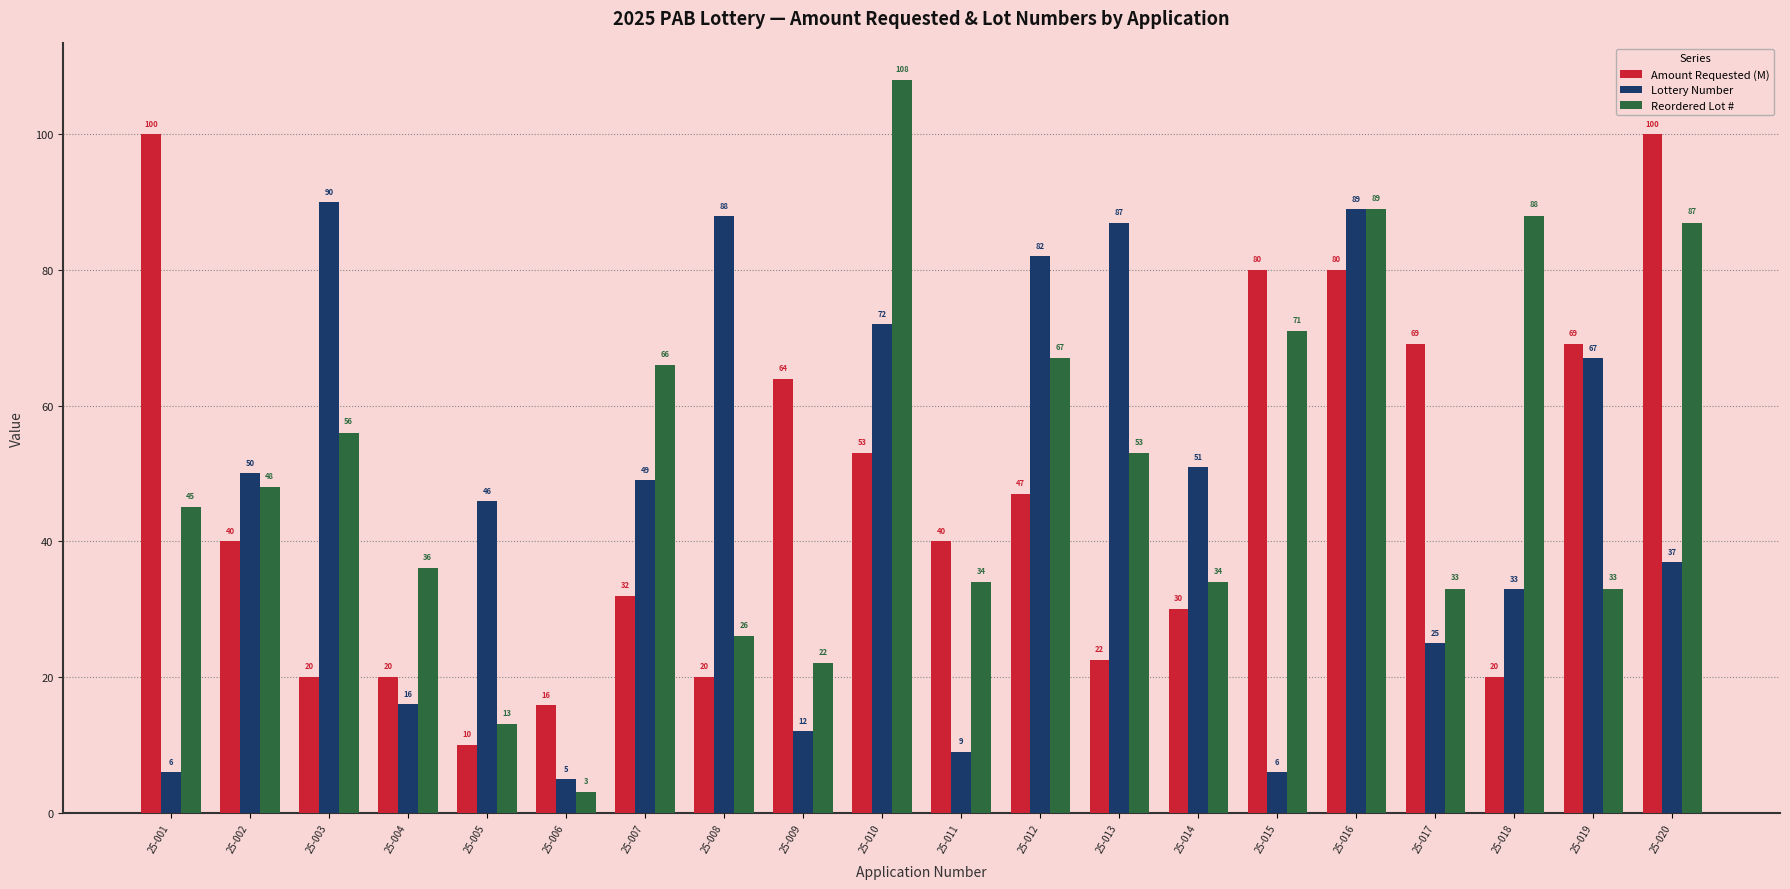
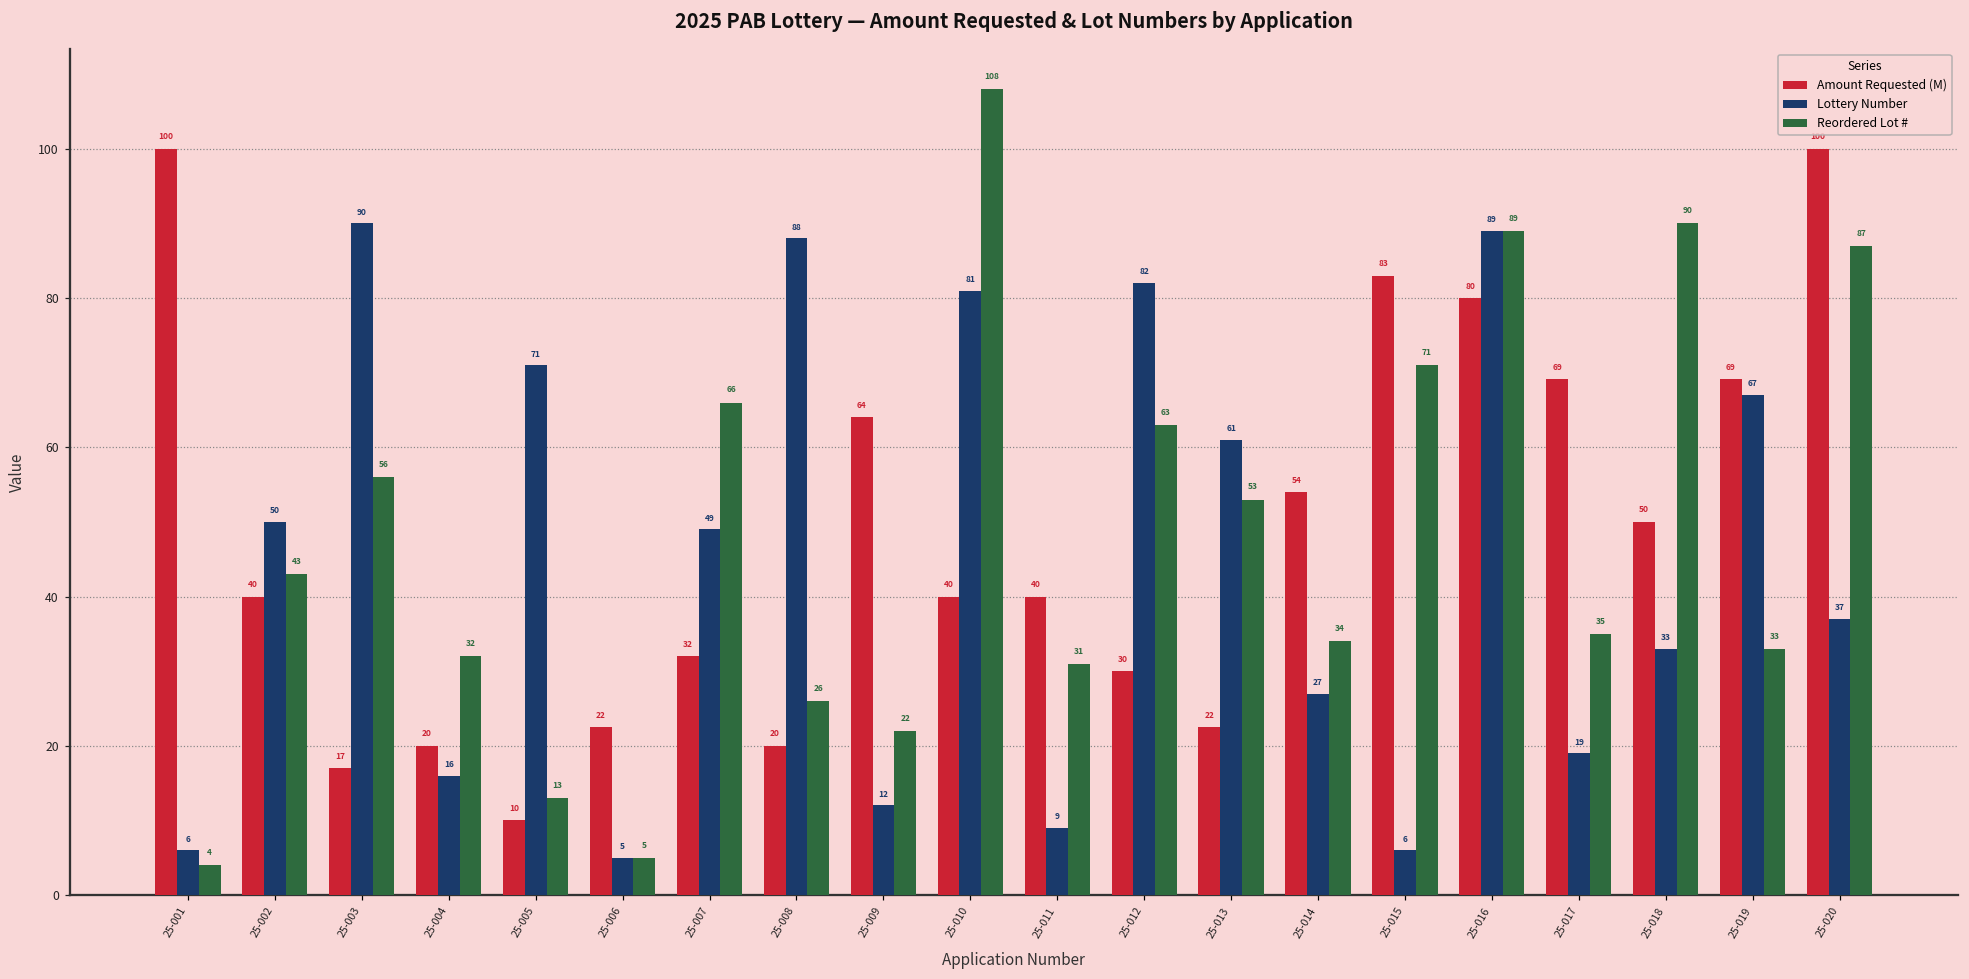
  {
    "Amount Requested (M)": {
      "25-001": 100,
      "25-002": 40,
-     "25-003": 20,
+     "25-003": 17,
      "25-004": 20,
      "25-005": 10,
-     "25-006": 16,
+     "25-006": 22,
      "25-007": 32,
      "25-008": 20,
      "25-009": 64,
-     "25-010": 53,
+     "25-010": 40,
      "25-011": 40,
-     "25-012": 47,
+     "25-012": 30,
      "25-013": 22,
-     "25-014": 30,
-     "25-015": 80,
+     "25-014": 54,
+     "25-015": 83,
      "25-016": 80,
      "25-017": 69,
-     "25-018": 20,
+     "25-018": 50,
      "25-019": 69,
      "25-020": 100
    },
    "Lottery Number": {
      "25-001": 6,
      "25-002": 50,
      "25-003": 90,
      "25-004": 16,
-     "25-005": 46,
+     "25-005": 71,
      "25-006": 5,
      "25-007": 49,
      "25-008": 88,
      "25-009": 12,
-     "25-010": 72,
+     "25-010": 81,
      "25-011": 9,
      "25-012": 82,
-     "25-013": 87,
-     "25-014": 51,
+     "25-013": 61,
+     "25-014": 27,
      "25-015": 6,
      "25-016": 89,
-     "25-017": 25,
+     "25-017": 19,
      "25-018": 33,
      "25-019": 67,
      "25-020": 37
    },
    "Reordered Lot #": {
-     "25-001": 45,
-     "25-002": 48,
+     "25-001": 4,
+     "25-002": 43,
      "25-003": 56,
-     "25-004": 36,
+     "25-004": 32,
      "25-005": 13,
-     "25-006": 3,
+     "25-006": 5,
      "25-007": 66,
      "25-008": 26,
      "25-009": 22,
      "25-010": 108,
-     "25-011": 34,
-     "25-012": 67,
+     "25-011": 31,
+     "25-012": 63,
      "25-013": 53,
      "25-014": 34,
      "25-015": 71,
      "25-016": 89,
-     "25-017": 33,
-     "25-018": 88,
+     "25-017": 35,
+     "25-018": 90,
      "25-019": 33,
      "25-020": 87
    }
  }
